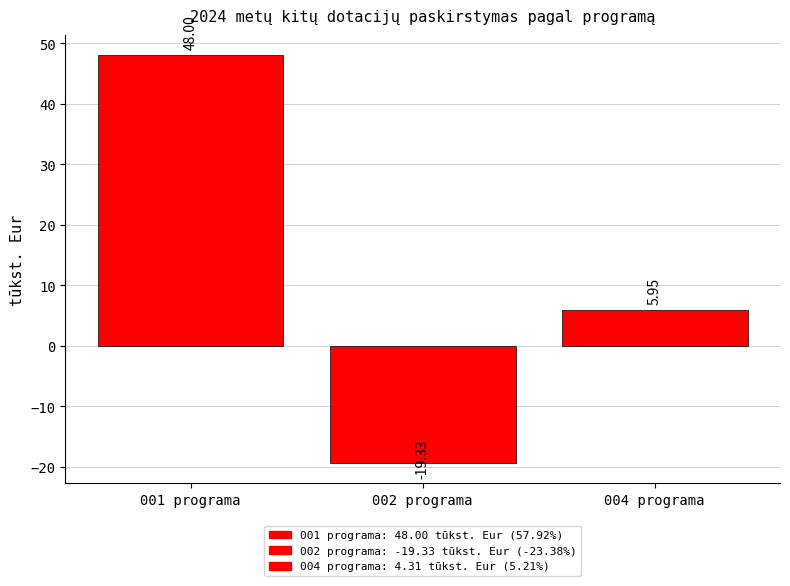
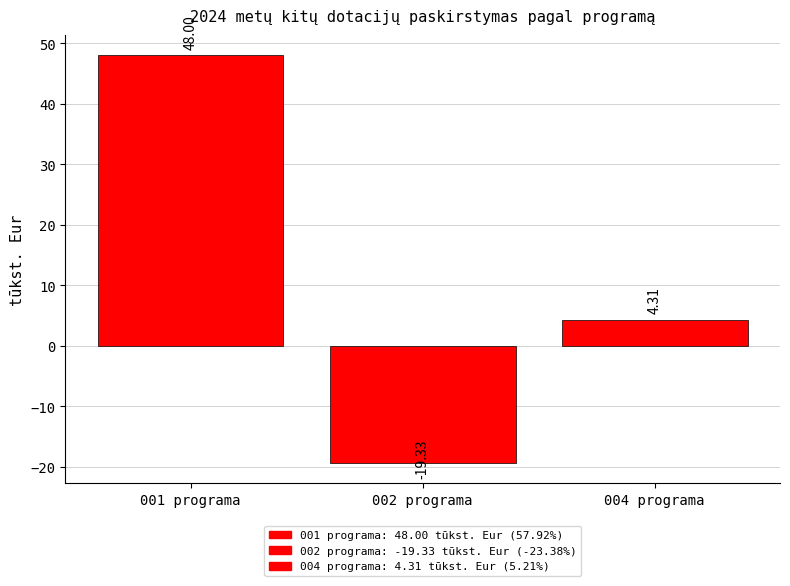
  {
    "001 programa": 48.00,
    "002 programa": -19.33,
-   "004 programa": 5.95
+   "004 programa": 4.31
  }
